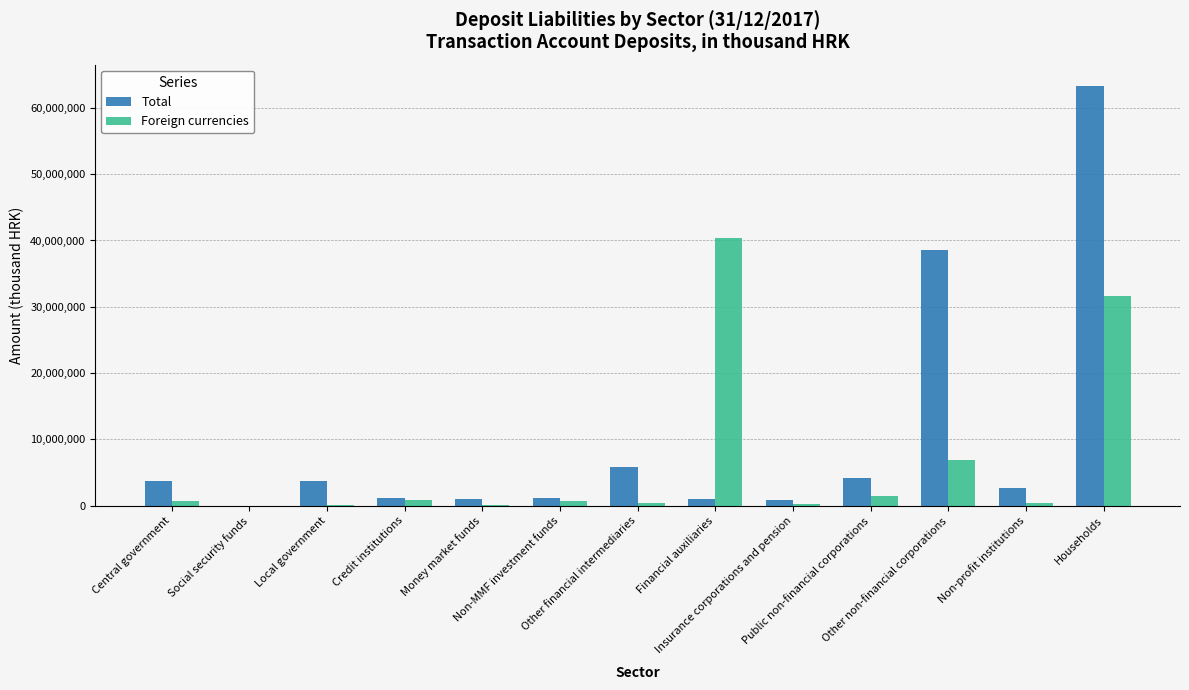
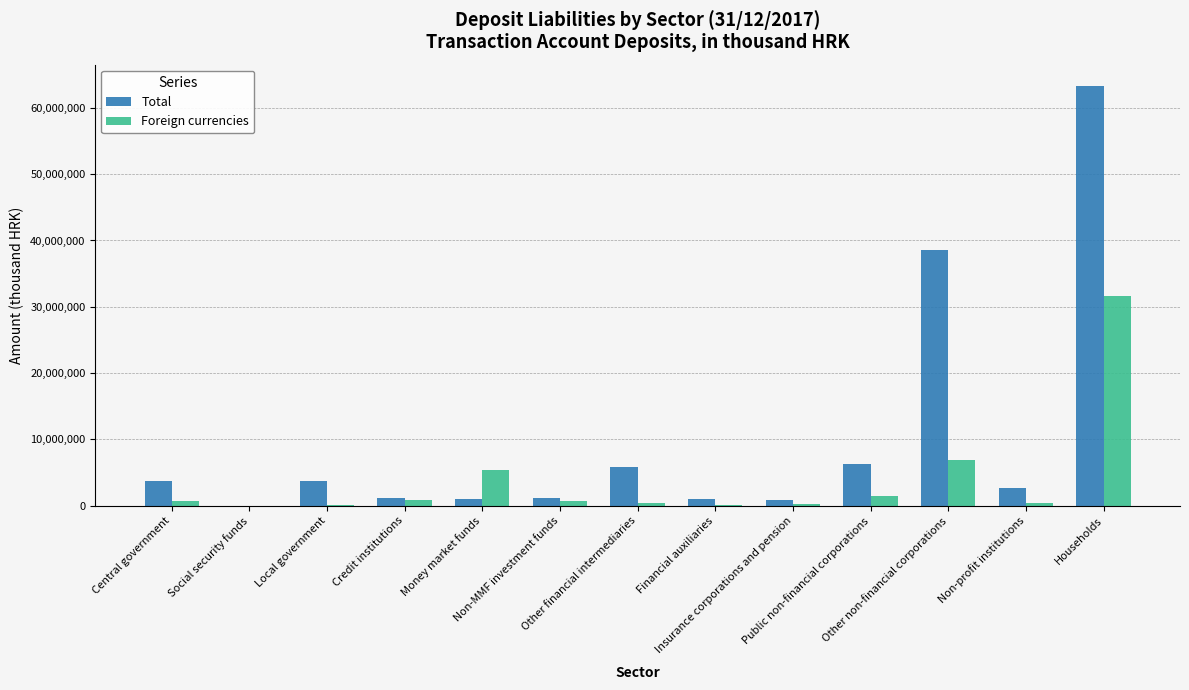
  {
    "Total": {
      "Central government": "4,000,000",
      "Local government": "4,000,000",
      "Credit institutions": "1,000,000",
      "Money market funds": "1,000,000",
      "Non-MMF investment funds": "1,000,000",
      "Other financial intermediaries": "6,000,000",
      "Financial auxiliaries": "1,000,000",
      "Insurance corporations and pension": "1,000,000",
-     "Public non-financial corporations": "4,000,000",
+     "Public non-financial corporations": "6,000,000",
      "Other non-financial corporations": "39,000,000",
      "Non-profit institutions": "3,000,000",
      "Households": "63,000,000"
    },
    "Foreign currencies": {
      "Central government": "1,000,000",
      "Credit institutions": "1,000,000",
-     "Money market funds": "0",
+     "Money market funds": "5,000,000",
      "Non-MMF investment funds": "1,000,000",
      "Other financial intermediaries": "0",
-     "Financial auxiliaries": "40,000,000",
+     "Financial auxiliaries": "0",
      "Public non-financial corporations": "1,000,000",
      "Other non-financial corporations": "7,000,000",
      "Non-profit institutions": "0",
      "Households": "32,000,000"
    }
  }
